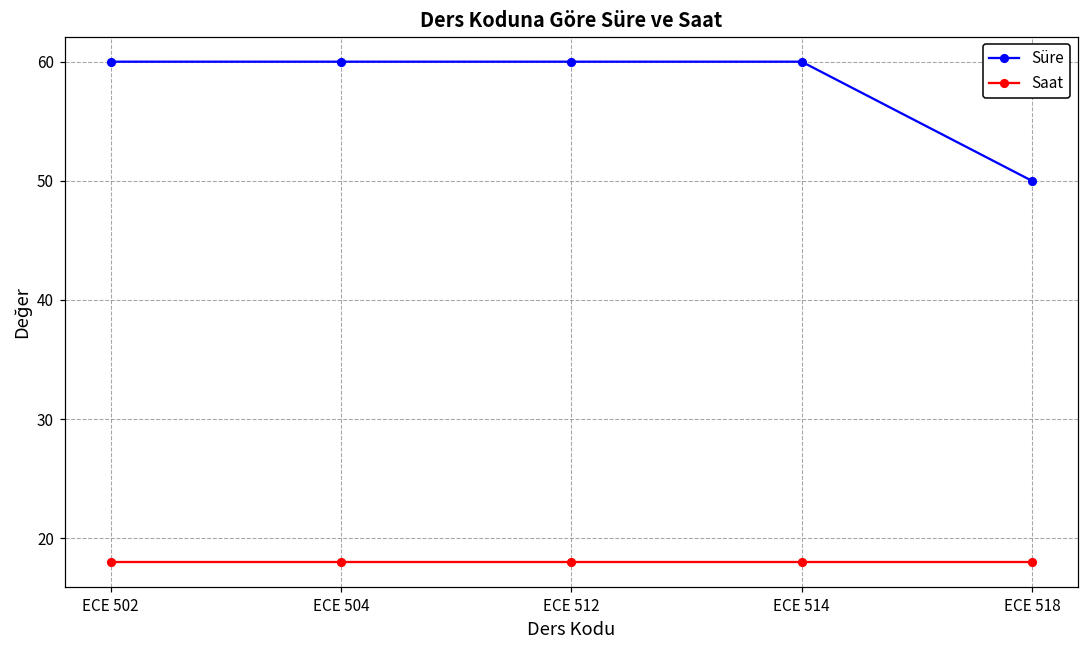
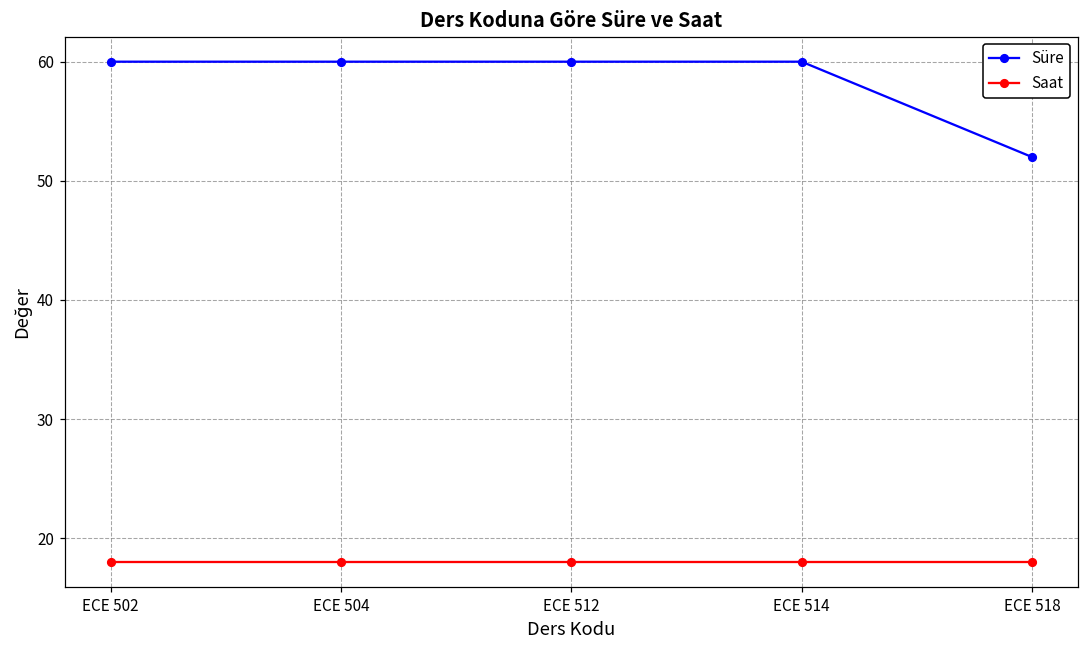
  {
    "Süre": {
      "ECE 502": 60,
      "ECE 504": 60,
      "ECE 512": 60,
      "ECE 514": 60,
-     "ECE 518": 50
+     "ECE 518": 52
    },
    "Saat": {
      "ECE 502": 18,
      "ECE 504": 18,
      "ECE 512": 18,
      "ECE 514": 18,
      "ECE 518": 18
    }
  }
